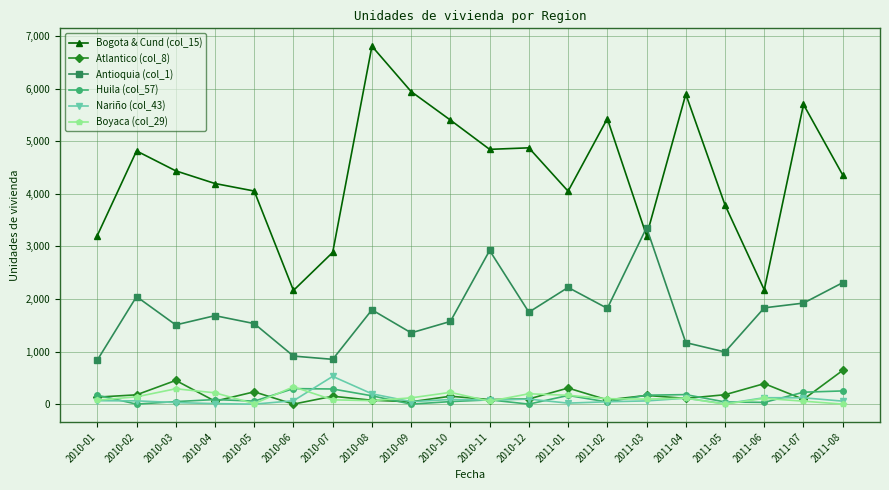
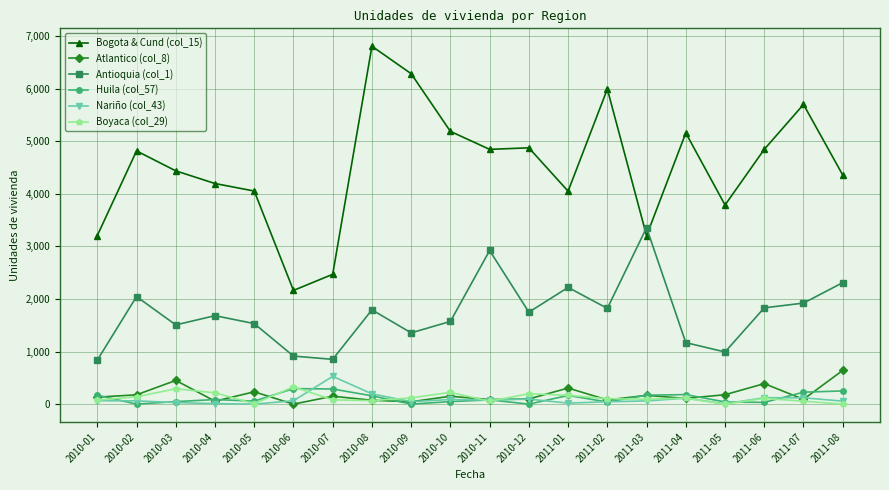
  {
    "Bogota & Cund (col_15)": {
      "2010-01": "3,200",
      "2010-02": "4,800",
      "2010-03": "4,400",
      "2010-04": "4,200",
      "2010-05": "4,100",
      "2010-06": "2,200",
-     "2010-07": "2,900",
+     "2010-07": "2,500",
      "2010-08": "6,800",
-     "2010-09": "5,900",
-     "2010-10": "5,400",
+     "2010-09": "6,300",
+     "2010-10": "5,200",
      "2010-11": "4,800",
      "2010-12": "4,900",
      "2011-01": "4,100",
-     "2011-02": "5,400",
+     "2011-02": "6,000",
      "2011-03": "3,200",
-     "2011-04": "5,900",
+     "2011-04": "5,200",
      "2011-05": "3,800",
-     "2011-06": "2,200",
+     "2011-06": "4,800",
      "2011-07": "5,700",
      "2011-08": "4,400"
    }
  }
